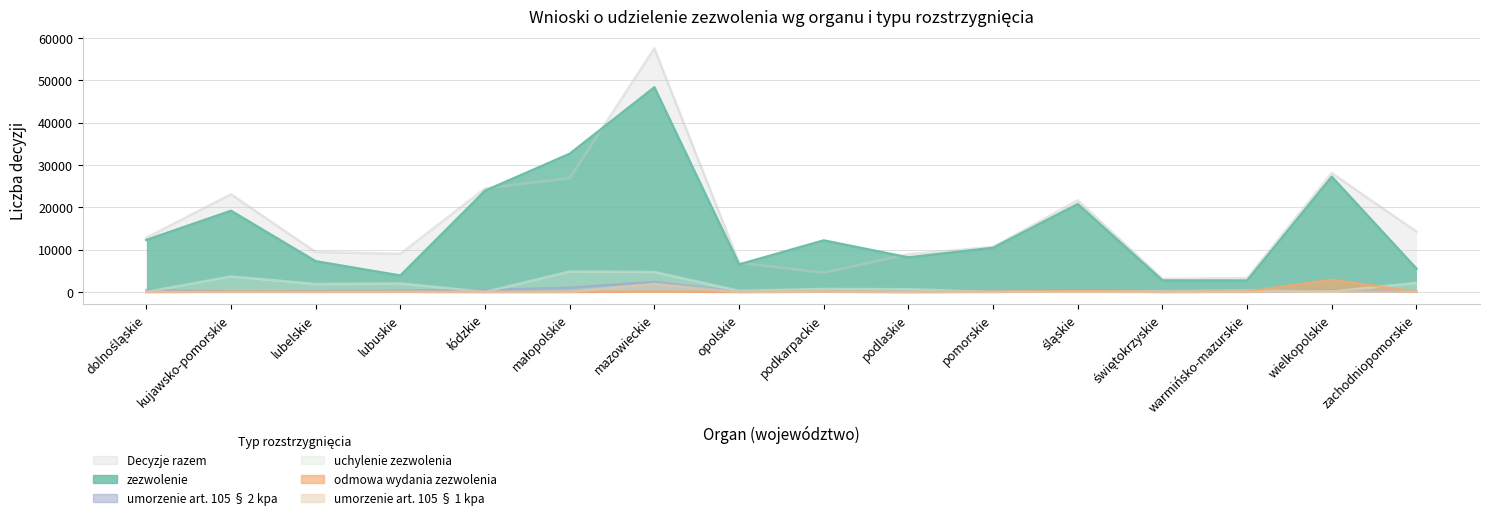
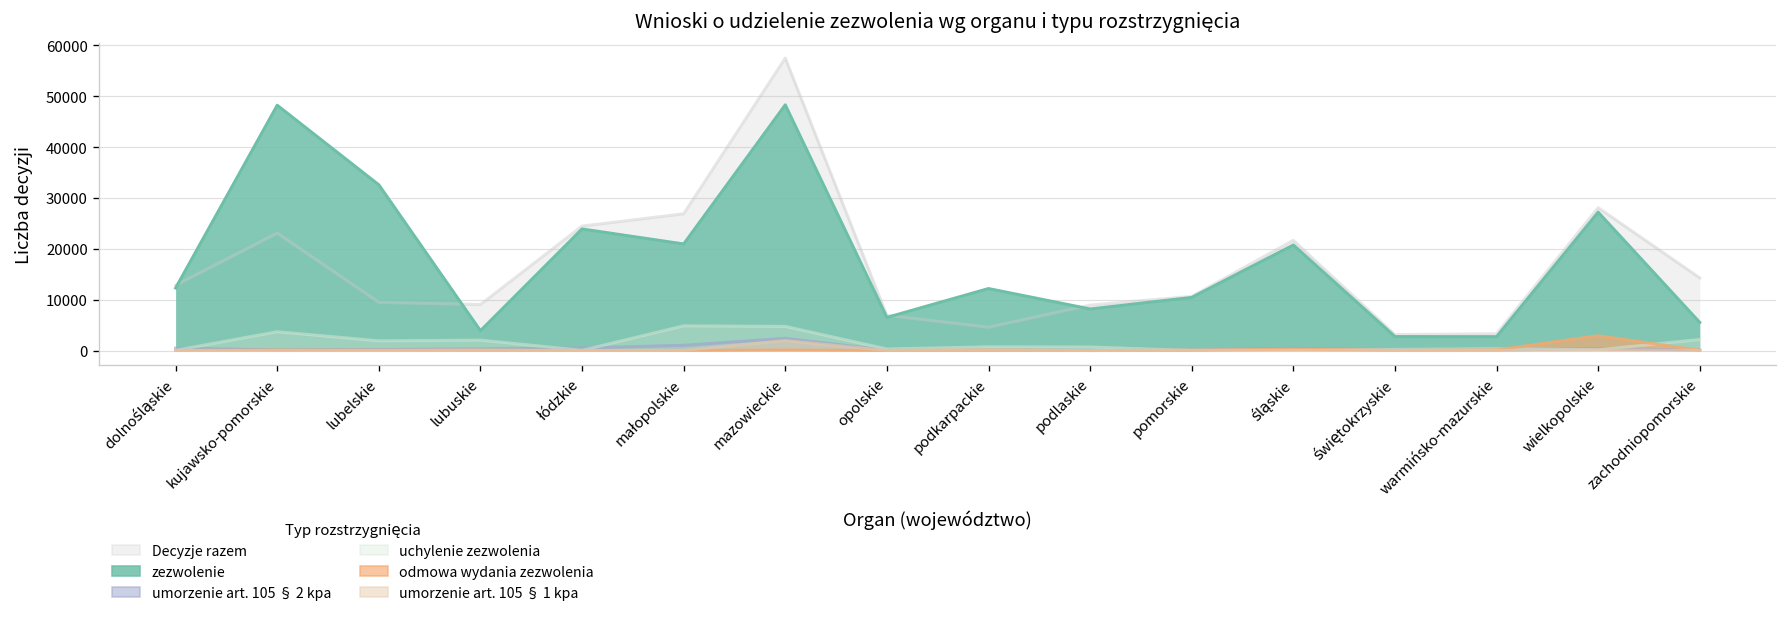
  {
    "zezwolenie": {
-     "kujawsko-pomorskie": 19000,
-     "lubelskie": 7000,
+     "kujawsko-pomorskie": 48000,
+     "lubelskie": 33000,
      "lubuskie": 4000,
-     "małopolskie": 33000,
+     "małopolskie": 21000,
      "mazowieckie": 48000,
      "podkarpackie": 12000,
      "podlaskie": 8000,
      "śląskie": 21000,
      "wielkopolskie": 27000,
      "zachodniopomorskie": 6000
    },
    "odmowa wydania zezwolenia": {
      "mazowieckie": 0,
      "wielkopolskie": 3000
    }
  }
